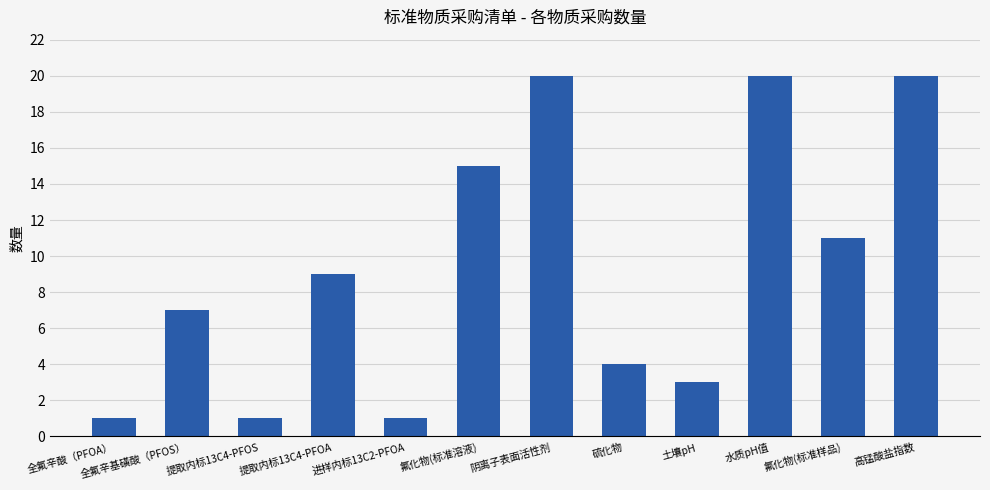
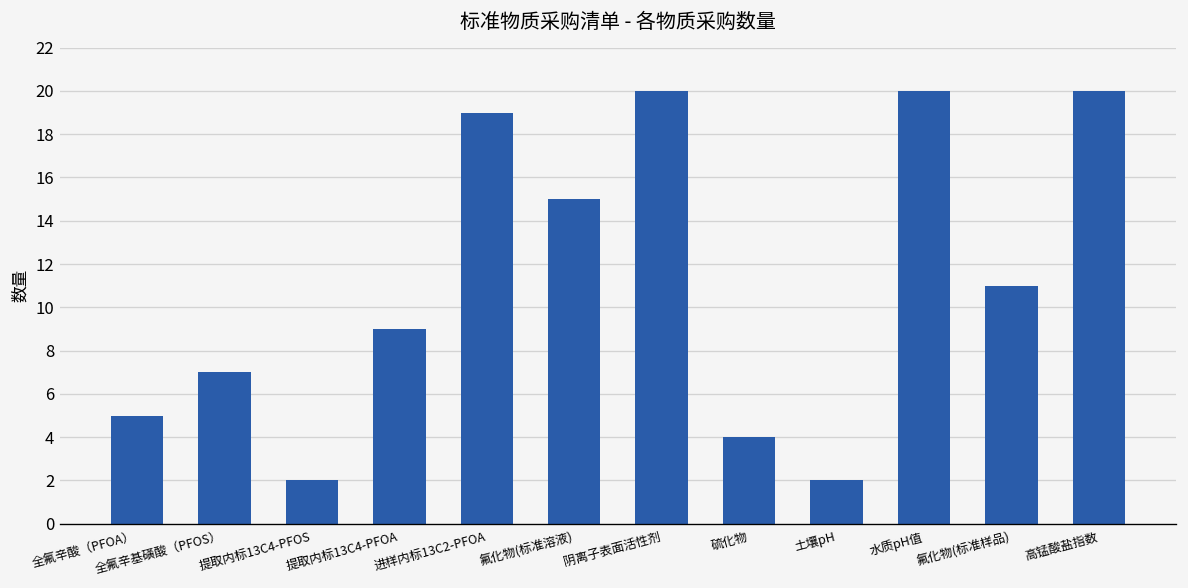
  {
-   "全氟辛酸（PFOA）": 1,
+   "全氟辛酸（PFOA）": 5,
    "全氟辛基磺酸（PFOS）": 7,
-   "提取内标13C4-PFOS": 1,
+   "提取内标13C4-PFOS": 2,
    "提取内标13C4-PFOA": 9,
-   "进样内标13C2-PFOA": 1,
+   "进样内标13C2-PFOA": 19,
    "氟化物(标准溶液)": 15,
    "阴离子表面活性剂": 20,
    "硫化物": 4,
-   "土壤pH": 3,
+   "土壤pH": 2,
    "水质pH值": 20,
    "氟化物(标准样品)": 11,
    "高锰酸盐指数": 20
  }
